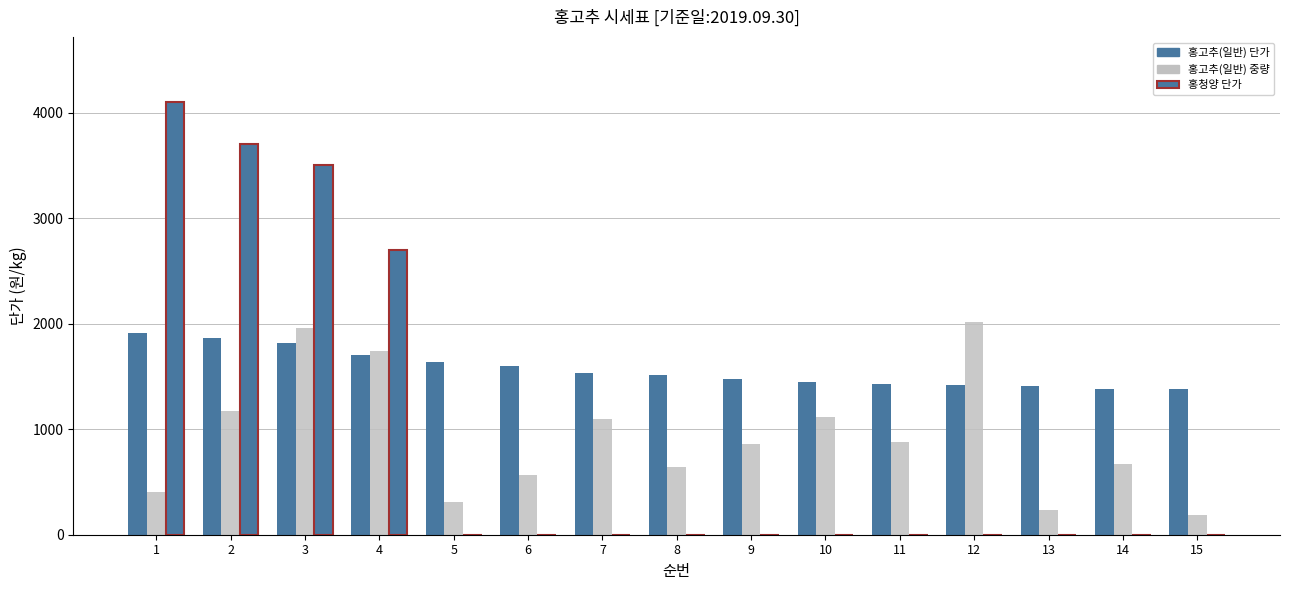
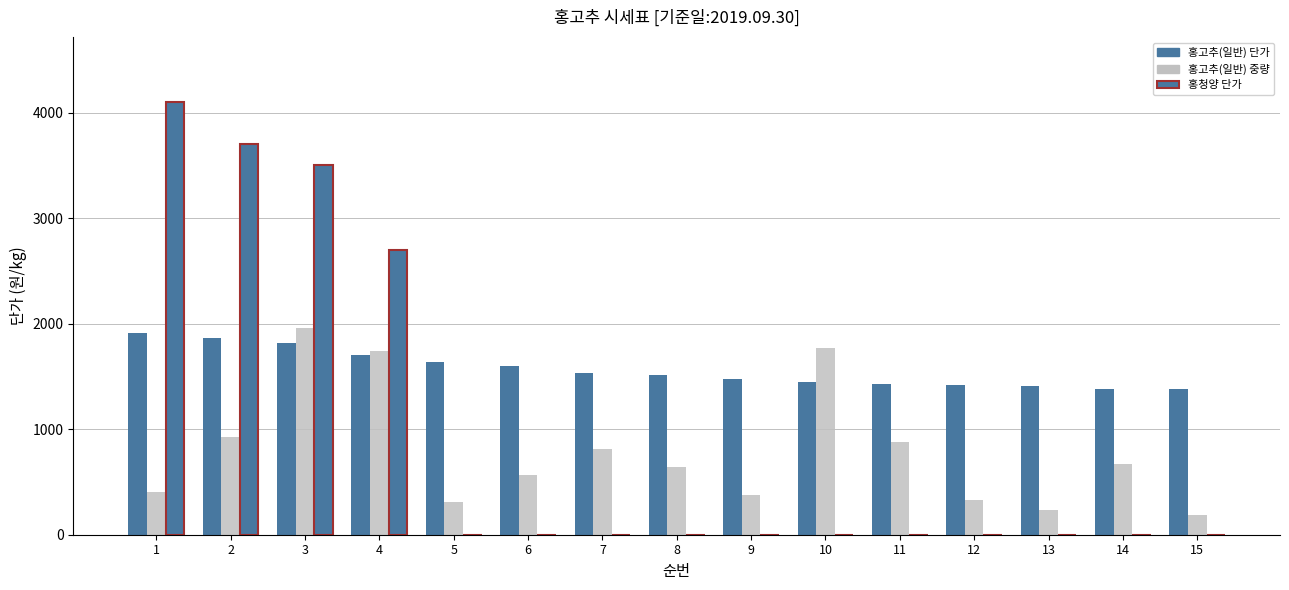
  {
    "홍고추(일반) 중량": {
      "1": 410,
-     "2": 1170,
+     "2": 930,
      "3": 1960,
      "4": 1740,
      "5": 310,
      "6": 570,
-     "7": 1100,
+     "7": 810,
      "8": 640,
-     "9": 860,
-     "10": 1110,
+     "9": 380,
+     "10": 1770,
      "11": 880,
-     "12": 2020,
+     "12": 330,
      "13": 230,
      "14": 670,
      "15": 180
    }
  }
